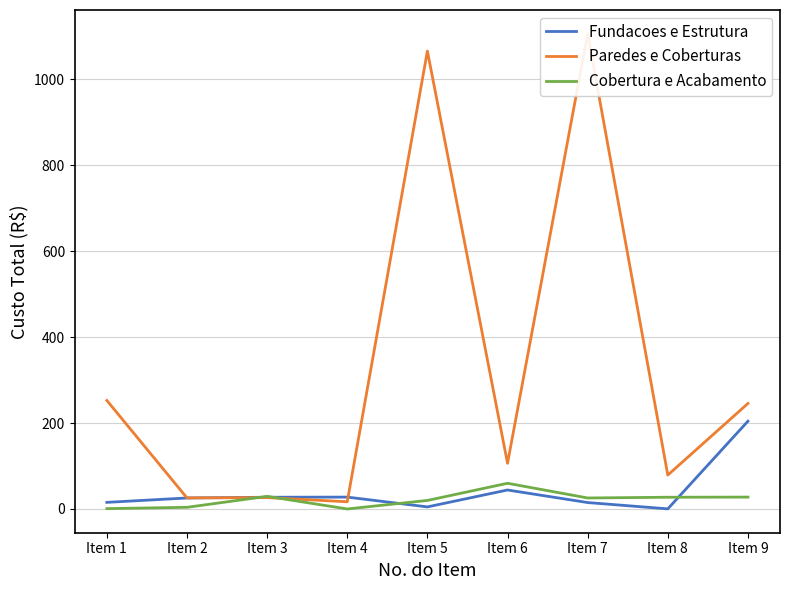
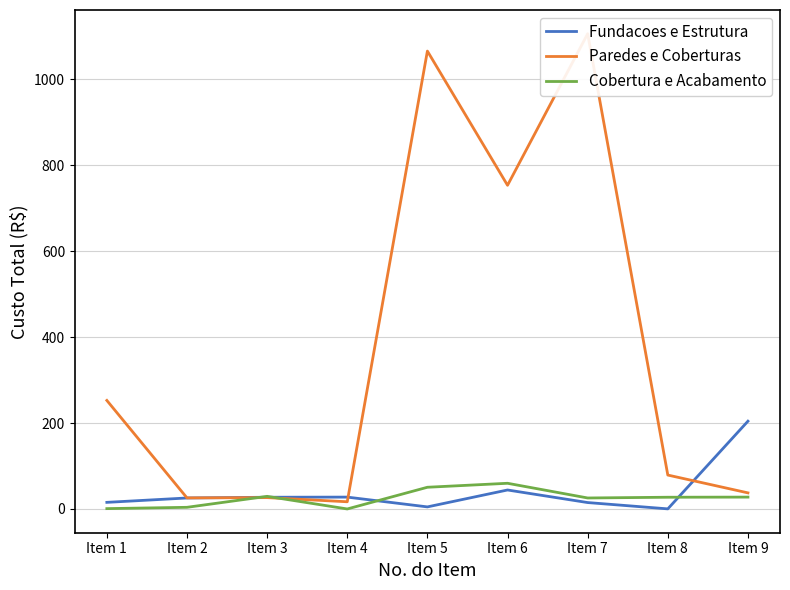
  {
    "Fundacoes e Estrutura": {
      "Item 1": 20,
      "Item 4": 30,
      "Item 5": 0,
      "Item 6": 40,
      "Item 7": 10,
      "Item 8": 0,
      "Item 9": 200
    },
    "Paredes e Coberturas": {
      "Item 1": 250,
      "Item 4": 20,
      "Item 5": 1070,
-     "Item 6": 110,
+     "Item 6": 750,
      "Item 8": 80,
-     "Item 9": 250
+     "Item 9": 40
    },
    "Cobertura e Acabamento": {
      "Item 1": 0,
      "Item 2": 0,
      "Item 4": 0,
-     "Item 5": 20,
+     "Item 5": 50,
      "Item 6": 60,
      "Item 7": 30,
      "Item 8": 30,
      "Item 9": 30
    }
  }
